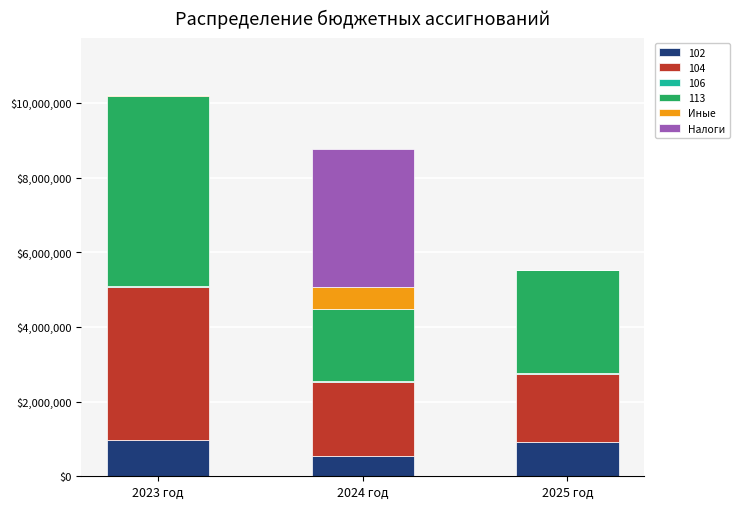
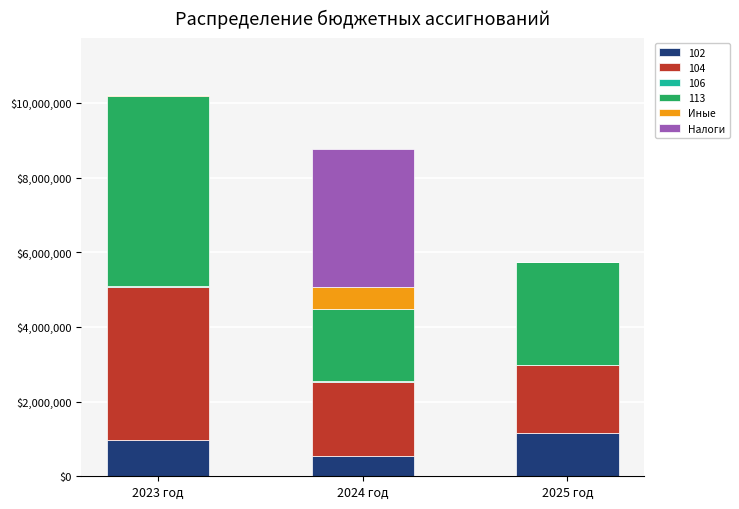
  {
    "102": {
      "2023 год": "$1,000,000",
      "2024 год": "$500,000",
-     "2025 год": "$900,000"
+     "2025 год": "$1,100,000"
    },
    "104": {
      "2023 год": "$4,100,000",
      "2024 год": "$2,000,000",
      "2025 год": "$1,800,000"
    },
    "113": {
      "2023 год": "$5,100,000",
      "2024 год": "$1,900,000",
      "2025 год": "$2,800,000"
    },
    "Иные": {
      "2024 год": "$600,000",
      "2025 год": "$0"
    },
    "Налоги": {
      "2024 год": "$3,700,000",
      "2025 год": "$0"
    }
  }
